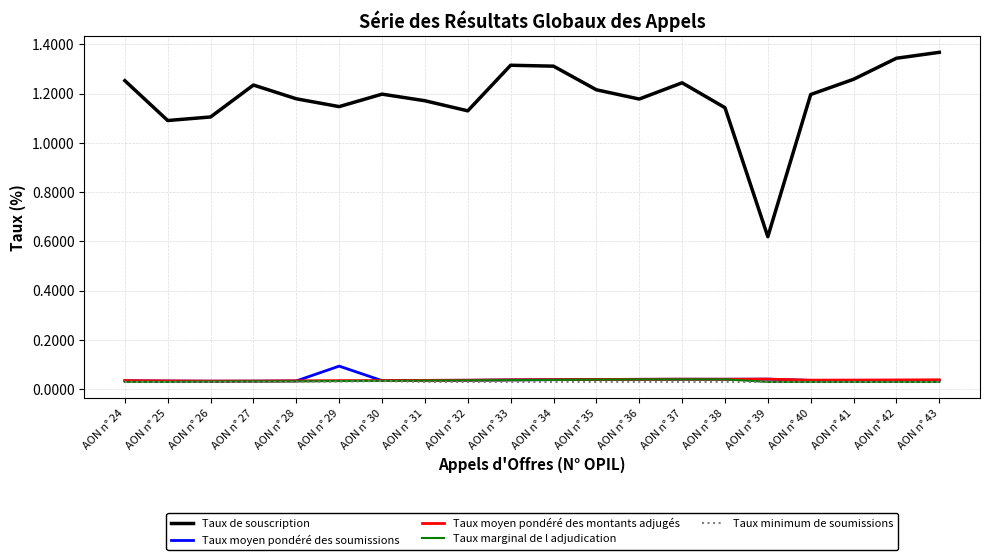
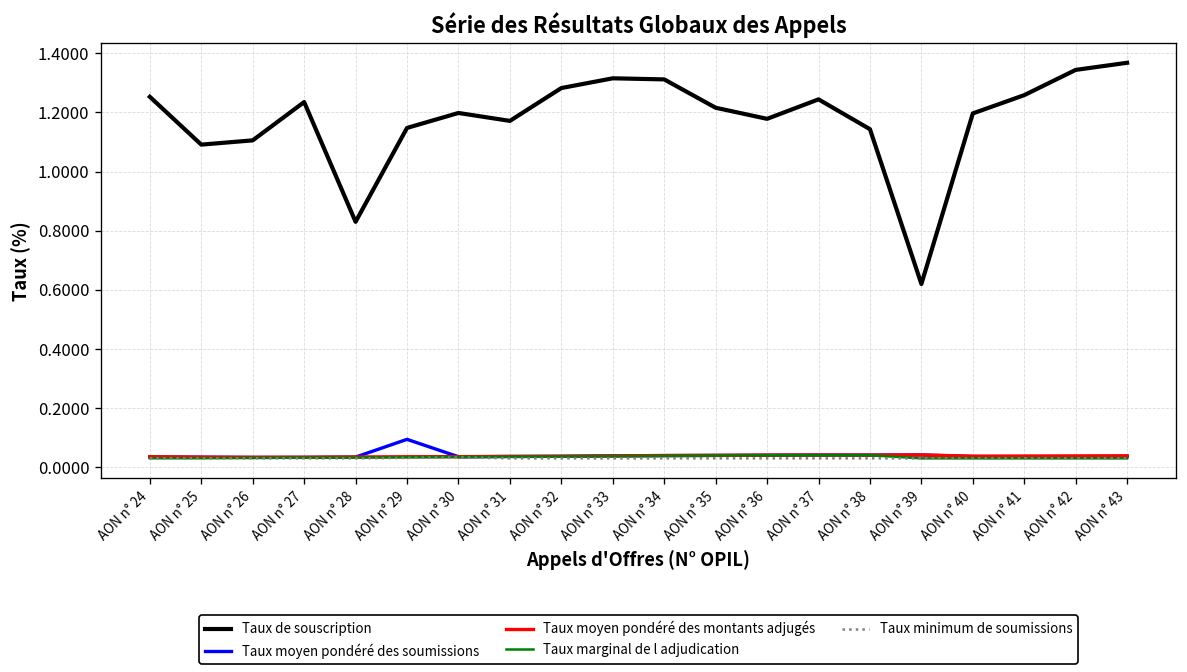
  {
    "Taux de souscription": {
      "AON n° 24": 1.25,
      "AON n° 25": 1.09,
      "AON n° 26": 1.11,
      "AON n° 27": 1.24,
-     "AON n° 28": 1.18,
+     "AON n° 28": 0.83,
      "AON n° 29": 1.15,
      "AON n° 30": 1.20,
      "AON n° 31": 1.17,
-     "AON n° 32": 1.13,
+     "AON n° 32": 1.28,
      "AON n° 33": 1.32,
      "AON n° 34": 1.31,
      "AON n° 35": 1.22,
      "AON n° 36": 1.18,
      "AON n° 37": 1.24,
      "AON n° 38": 1.14,
      "AON n° 39": 0.62,
      "AON n° 40": 1.20,
      "AON n° 41": 1.26,
      "AON n° 42": 1.34,
      "AON n° 43": 1.37
    },
    "Taux moyen pondéré des soumissions": {
      "AON n° 29": 0.09
    }
  }
